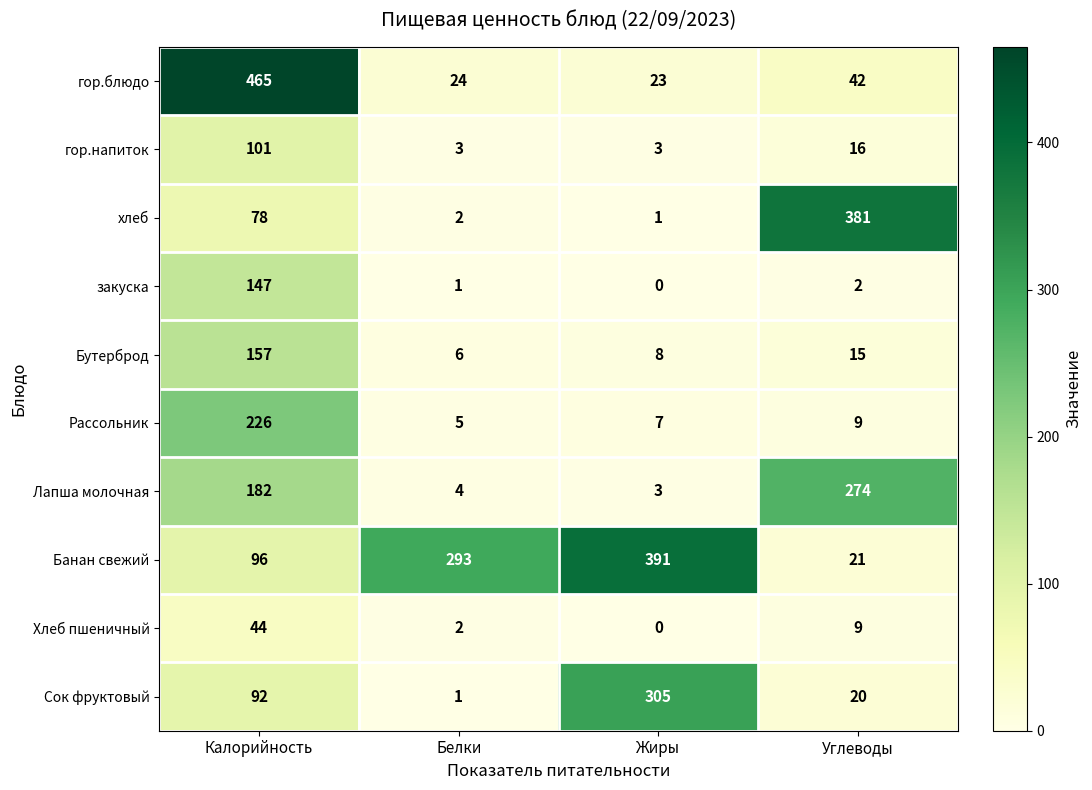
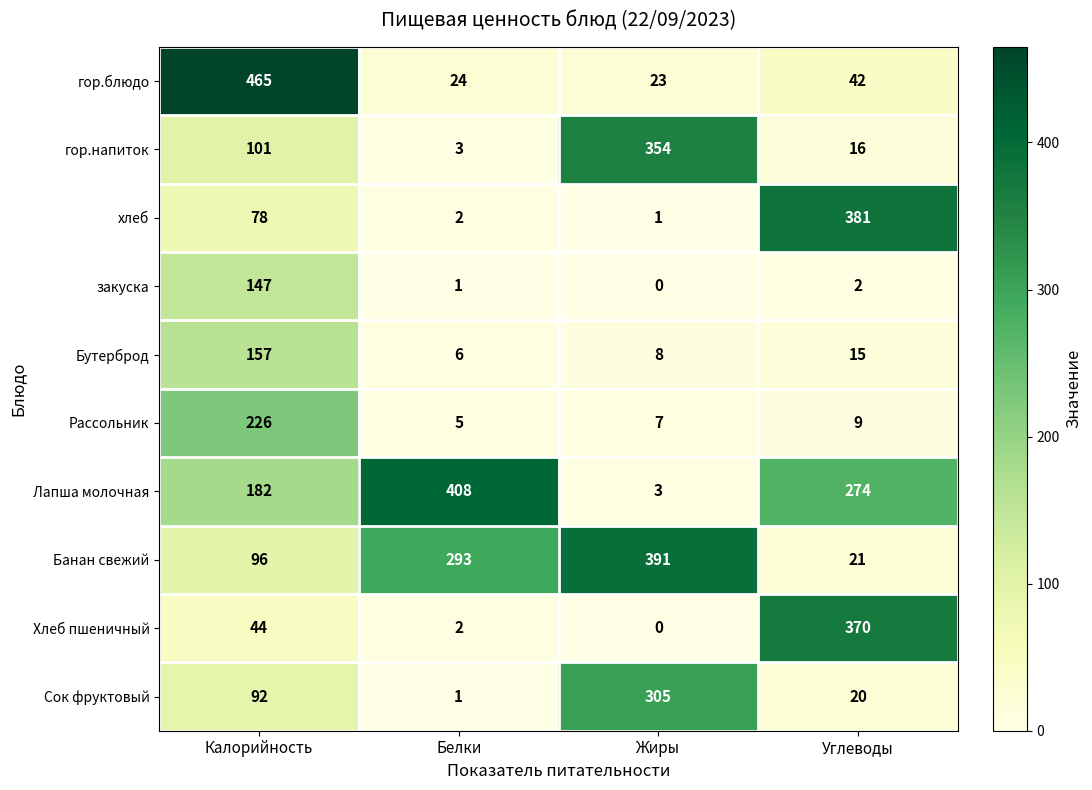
  {
    "гор.блюдо": {
      "Калорийность": 465,
      "Белки": 24,
      "Жиры": 23,
      "Углеводы": 42
    },
    "гор.напиток": {
      "Калорийность": 101,
      "Белки": 3,
-     "Жиры": 3,
+     "Жиры": 354,
      "Углеводы": 16
    },
    "хлеб": {
      "Калорийность": 78,
      "Белки": 2,
      "Жиры": 1,
      "Углеводы": 381
    },
    "закуска": {
      "Калорийность": 147,
      "Белки": 1,
      "Жиры": 0,
      "Углеводы": 2
    },
    "Бутерброд": {
      "Калорийность": 157,
      "Белки": 6,
      "Жиры": 8,
      "Углеводы": 15
    },
    "Рассольник": {
      "Калорийность": 226,
      "Белки": 5,
      "Жиры": 7,
      "Углеводы": 9
    },
    "Лапша молочная": {
      "Калорийность": 182,
-     "Белки": 4,
+     "Белки": 408,
      "Жиры": 3,
      "Углеводы": 274
    },
    "Банан свежий": {
      "Калорийность": 96,
      "Белки": 293,
      "Жиры": 391,
      "Углеводы": 21
    },
    "Хлеб пшеничный": {
      "Калорийность": 44,
      "Белки": 2,
      "Жиры": 0,
-     "Углеводы": 9
+     "Углеводы": 370
    },
    "Сок фруктовый": {
      "Калорийность": 92,
      "Белки": 1,
      "Жиры": 305,
      "Углеводы": 20
    }
  }
